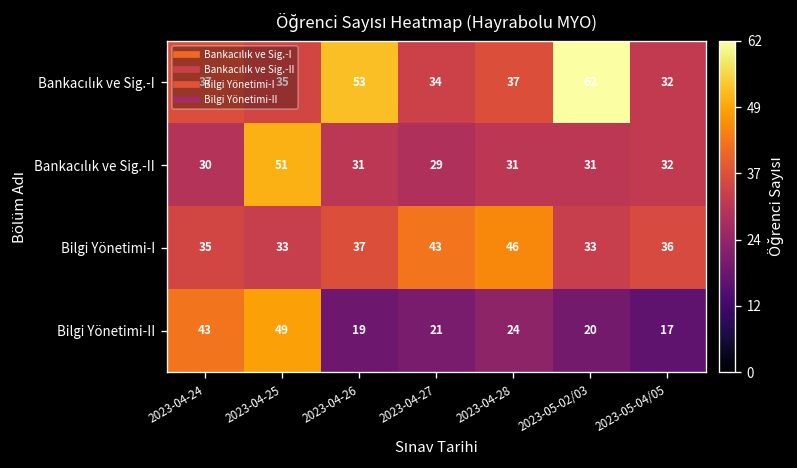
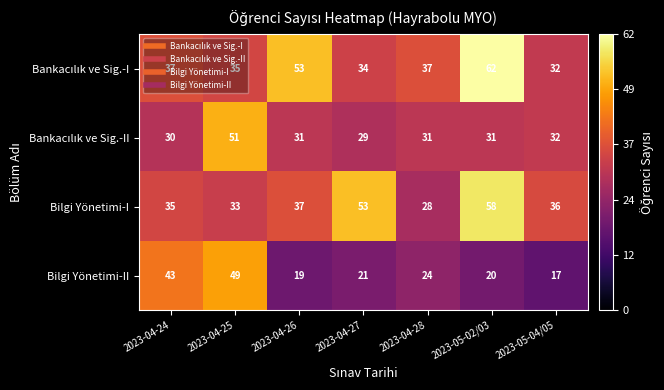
  {
    "Bankacılık ve Sig.-I": {
      "2023-04-26": 53,
      "2023-04-27": 34,
      "2023-04-28": 37,
      "2023-05-02/03": 62,
      "2023-05-04/05": 32
    },
    "Bankacılık ve Sig.-II": {
      "2023-04-24": 30,
      "2023-04-25": 51,
      "2023-04-26": 31,
      "2023-04-27": 29,
      "2023-04-28": 31,
      "2023-05-02/03": 31,
      "2023-05-04/05": 32
    },
    "Bilgi Yönetimi-I": {
      "2023-04-24": 35,
      "2023-04-25": 33,
      "2023-04-26": 37,
-     "2023-04-27": 43,
-     "2023-04-28": 46,
-     "2023-05-02/03": 33,
+     "2023-04-27": 53,
+     "2023-04-28": 28,
+     "2023-05-02/03": 58,
      "2023-05-04/05": 36
    },
    "Bilgi Yönetimi-II": {
      "2023-04-24": 43,
      "2023-04-25": 49,
      "2023-04-26": 19,
      "2023-04-27": 21,
      "2023-04-28": 24,
      "2023-05-02/03": 20,
      "2023-05-04/05": 17
    }
  }
